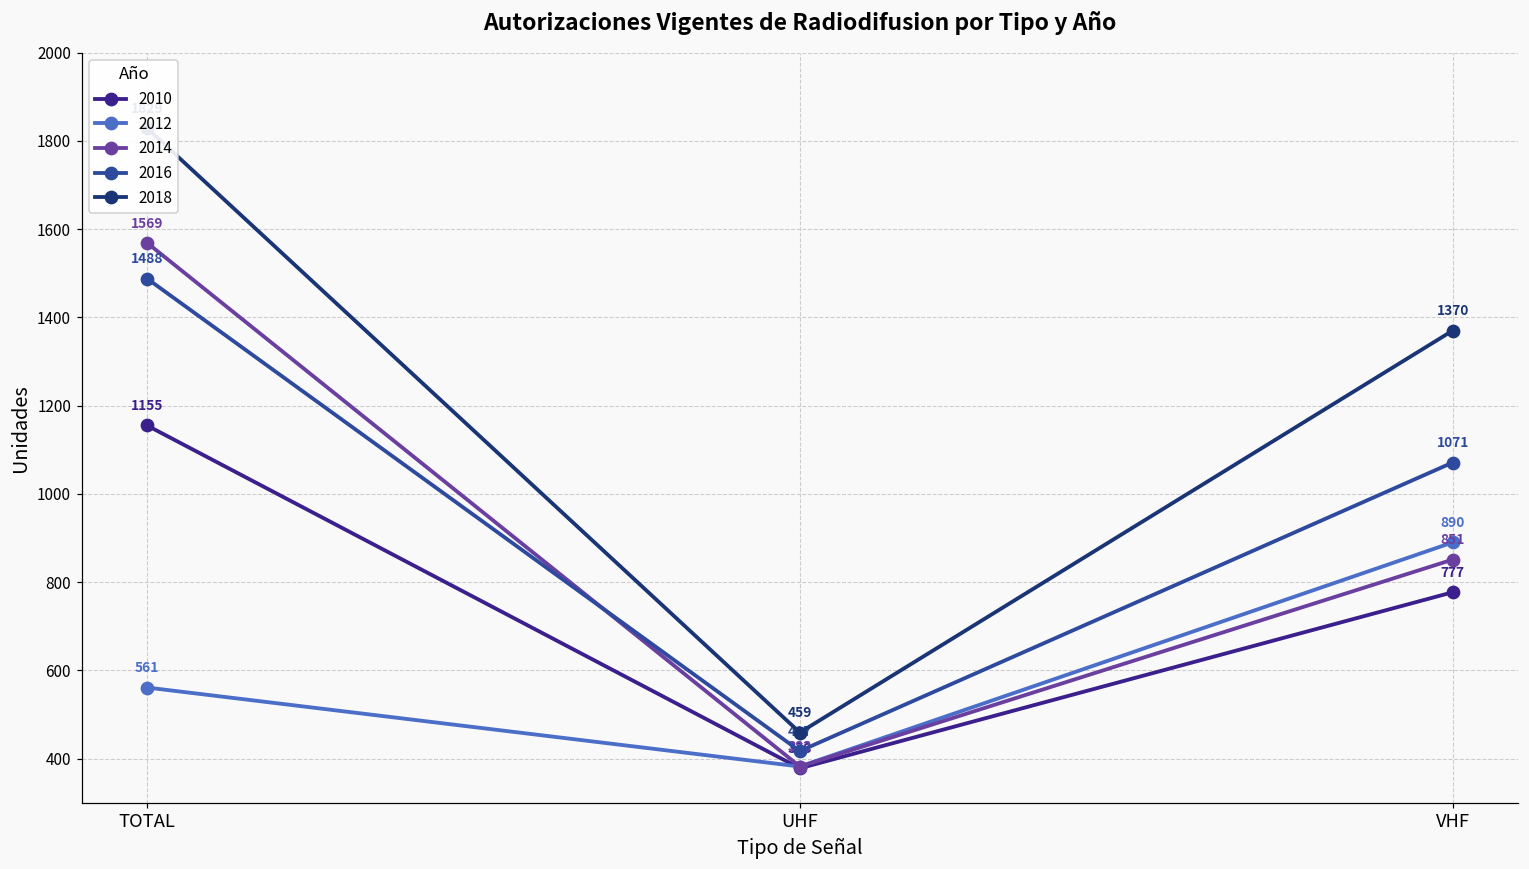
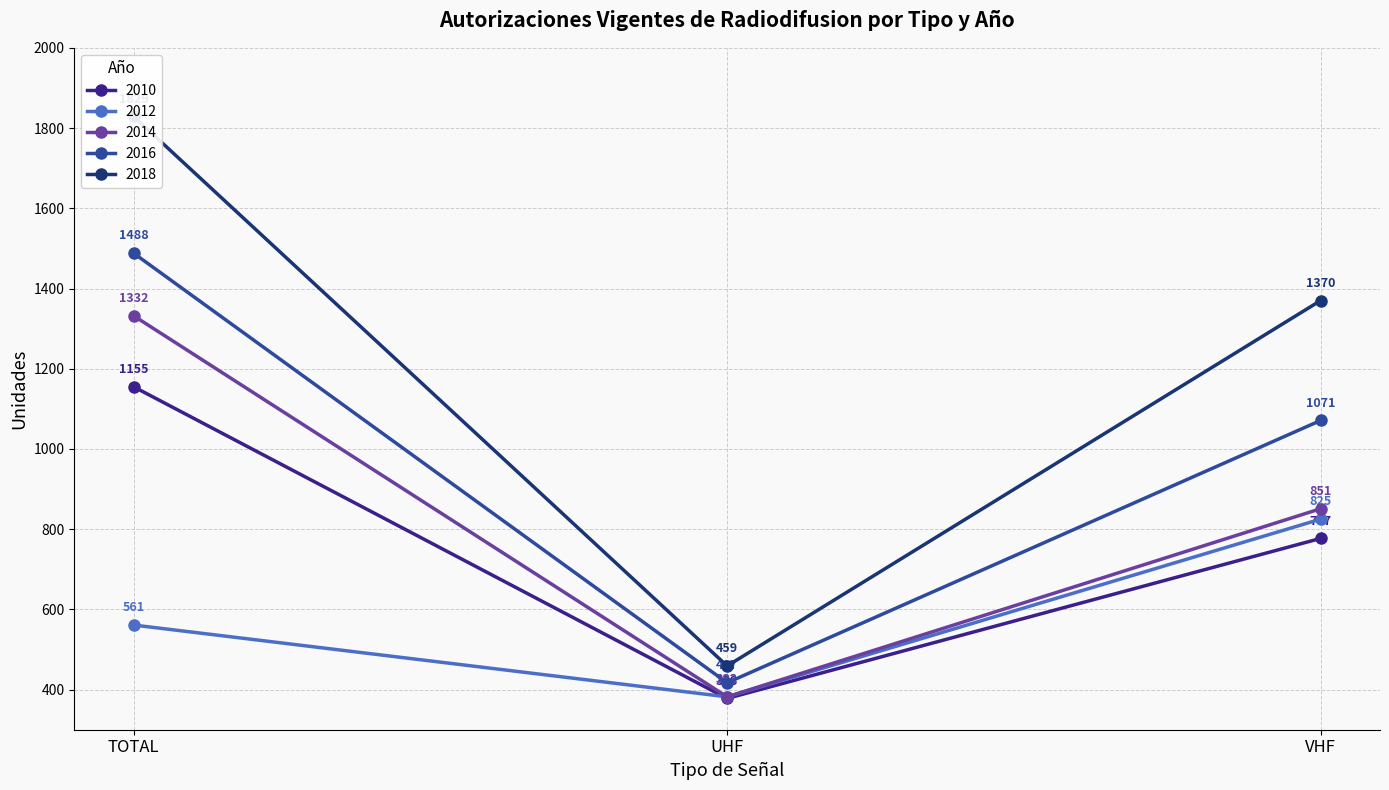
  {
    "2012": {
      "TOTAL": 561,
-     "VHF": 890
+     "VHF": 825
    },
    "2014": {
-     "TOTAL": 1569
+     "TOTAL": 1332
    }
  }
